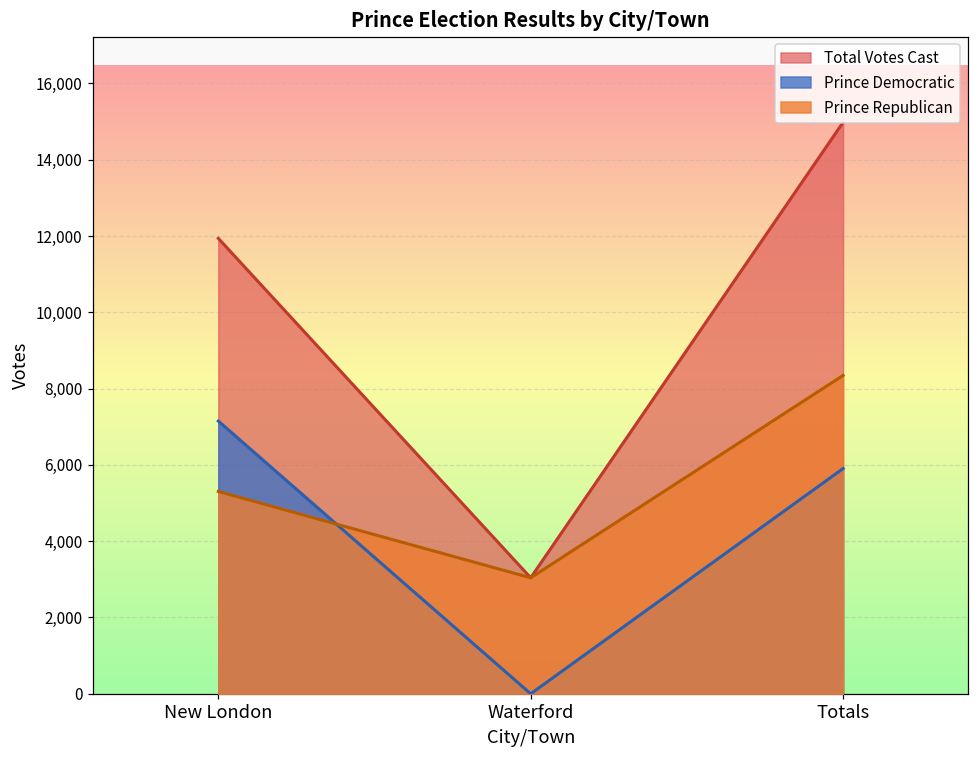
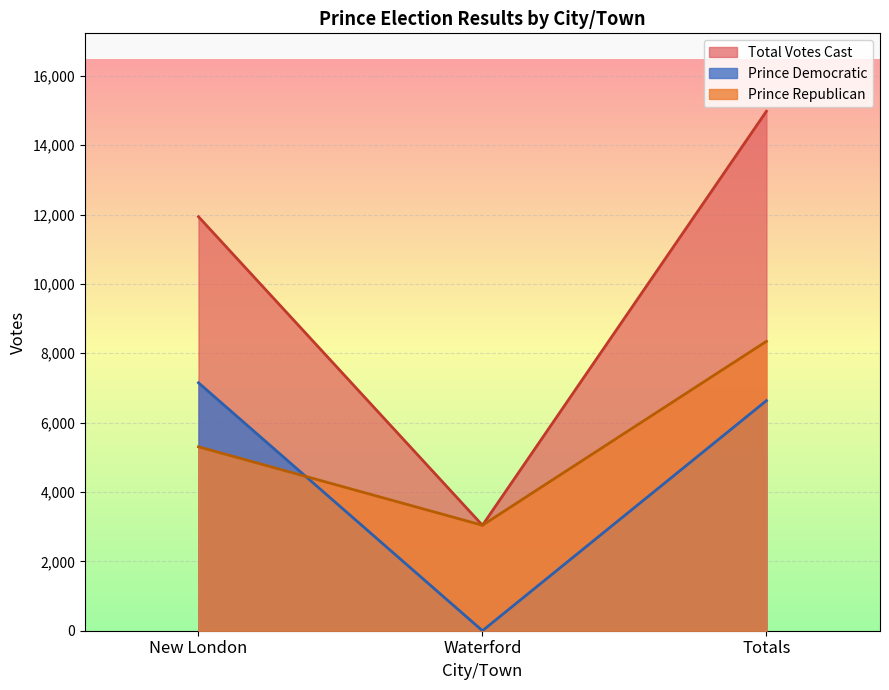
  {
    "Prince Democratic": {
      "New London": "7,100",
      "Waterford": "0",
-     "Totals": "5,900"
+     "Totals": "6,600"
    }
  }
